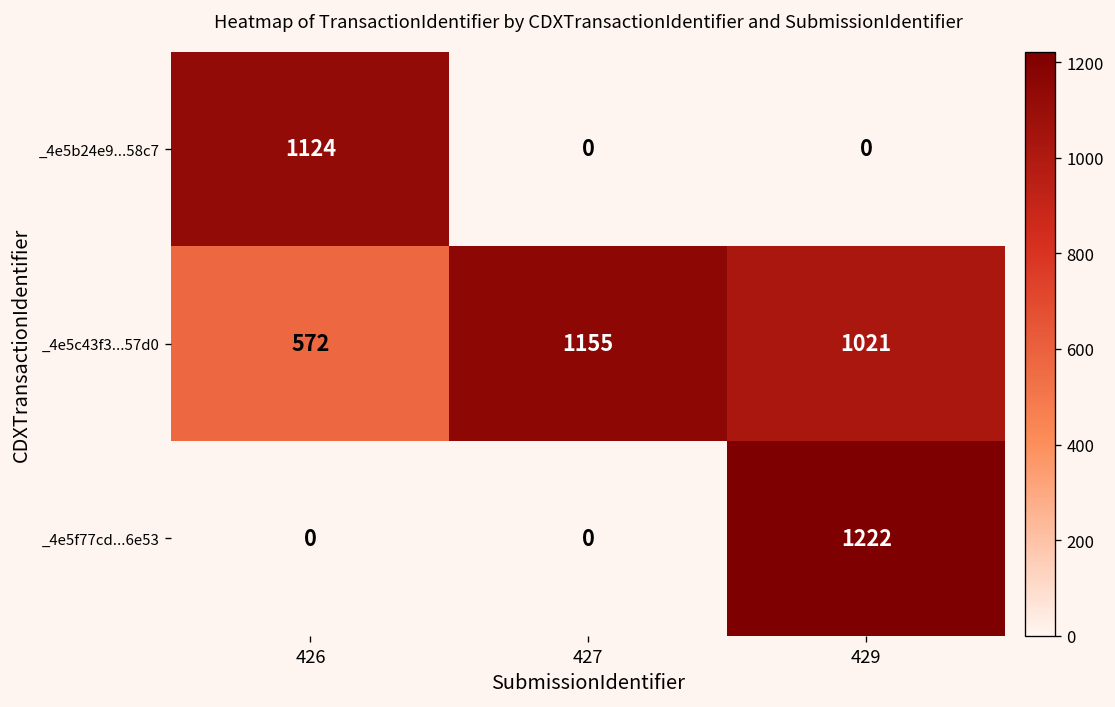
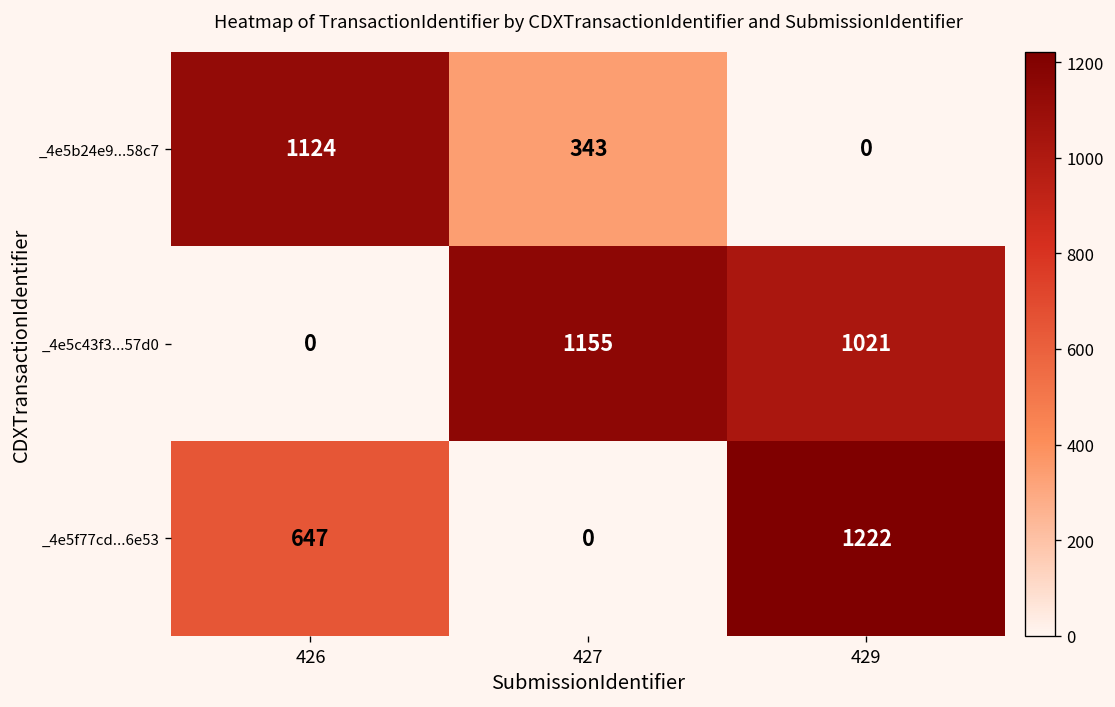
  {
    "_4e5b24e9...58c7": {
      "426": 1124,
-     "427": 0,
+     "427": 343,
      "429": 0
    },
    "_4e5c43f3...57d0": {
-     "426": 572,
+     "426": 0,
      "427": 1155,
      "429": 1021
    },
    "_4e5f77cd...6e53": {
-     "426": 0,
+     "426": 647,
      "427": 0,
      "429": 1222
    }
  }
